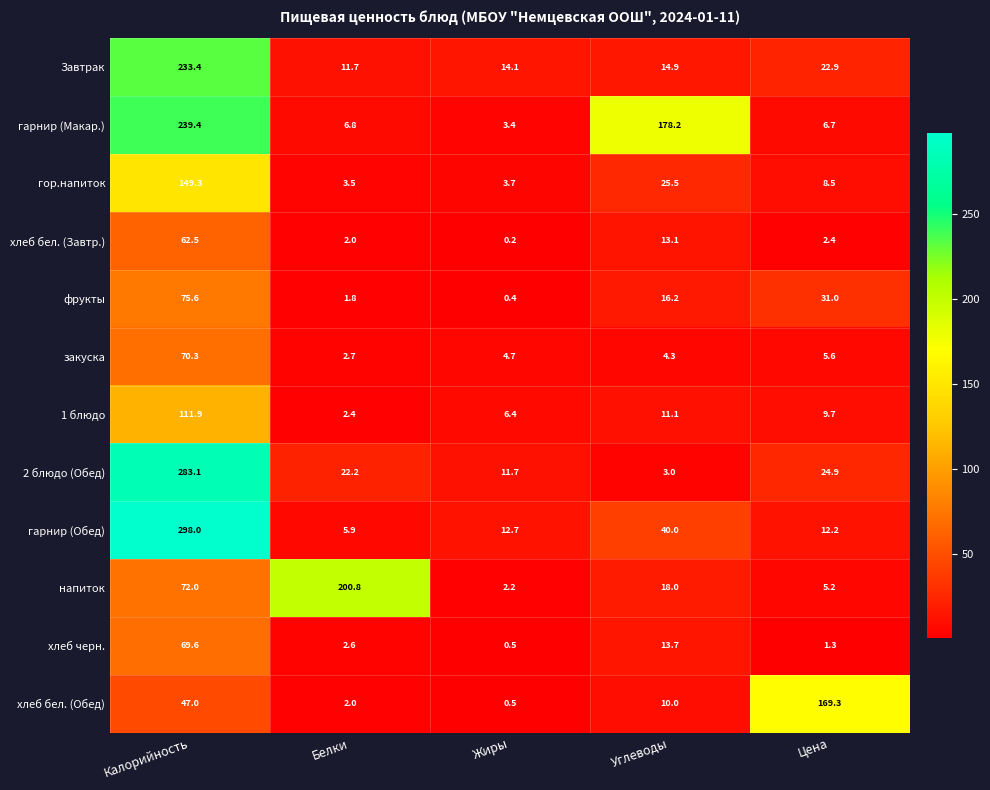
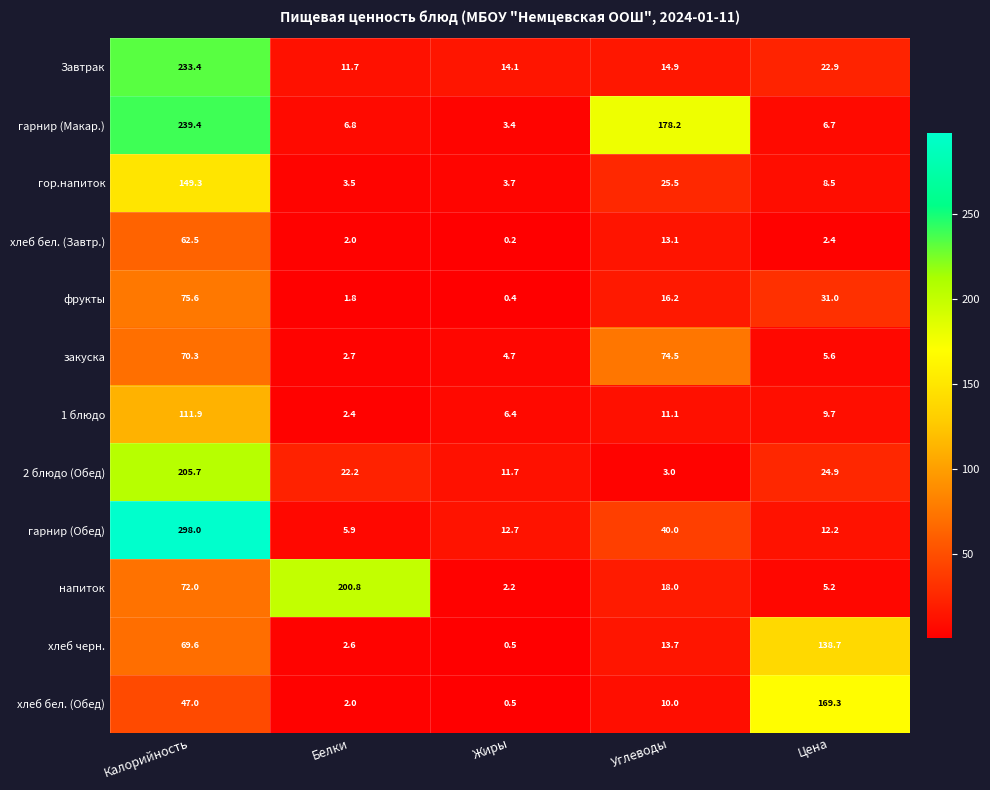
  {
    "Завтрак": {
      "Калорийность": 233.4,
      "Белки": 11.7,
      "Жиры": 14.1,
      "Углеводы": 14.9,
      "Цена": 22.9
    },
    "гарнир (Макар.)": {
      "Калорийность": 239.4,
      "Белки": 6.8,
      "Жиры": 3.4,
      "Углеводы": 178.2,
      "Цена": 6.7
    },
    "гор.напиток": {
      "Калорийность": 149.3,
      "Белки": 3.5,
      "Жиры": 3.7,
      "Углеводы": 25.5,
      "Цена": 8.5
    },
    "хлеб бел. (Завтр.)": {
      "Калорийность": 62.5,
      "Белки": 2.0,
      "Жиры": 0.2,
      "Углеводы": 13.1,
      "Цена": 2.4
    },
    "фрукты": {
      "Калорийность": 75.6,
      "Белки": 1.8,
      "Жиры": 0.4,
      "Углеводы": 16.2,
      "Цена": 31.0
    },
    "закуска": {
      "Калорийность": 70.3,
      "Белки": 2.7,
      "Жиры": 4.7,
-     "Углеводы": 4.3,
+     "Углеводы": 74.5,
      "Цена": 5.6
    },
    "1 блюдо": {
      "Калорийность": 111.9,
      "Белки": 2.4,
      "Жиры": 6.4,
      "Углеводы": 11.1,
      "Цена": 9.7
    },
    "2 блюдо (Обед)": {
-     "Калорийность": 283.1,
+     "Калорийность": 205.7,
      "Белки": 22.2,
      "Жиры": 11.7,
      "Углеводы": 3.0,
      "Цена": 24.9
    },
    "гарнир (Обед)": {
      "Калорийность": 298.0,
      "Белки": 5.9,
      "Жиры": 12.7,
      "Углеводы": 40.0,
      "Цена": 12.2
    },
    "напиток": {
      "Калорийность": 72.0,
      "Белки": 200.8,
      "Жиры": 2.2,
      "Углеводы": 18.0,
      "Цена": 5.2
    },
    "хлеб черн.": {
      "Калорийность": 69.6,
      "Белки": 2.6,
      "Жиры": 0.5,
      "Углеводы": 13.7,
-     "Цена": 1.3
+     "Цена": 138.7
    },
    "хлеб бел. (Обед)": {
      "Калорийность": 47.0,
      "Белки": 2.0,
      "Жиры": 0.5,
      "Углеводы": 10.0,
      "Цена": 169.3
    }
  }
